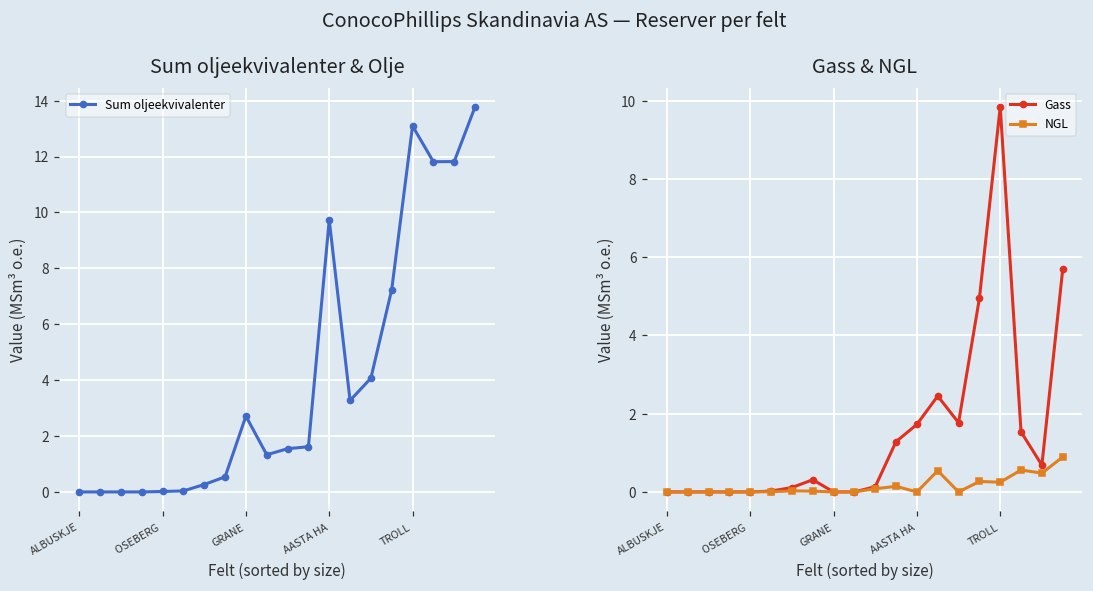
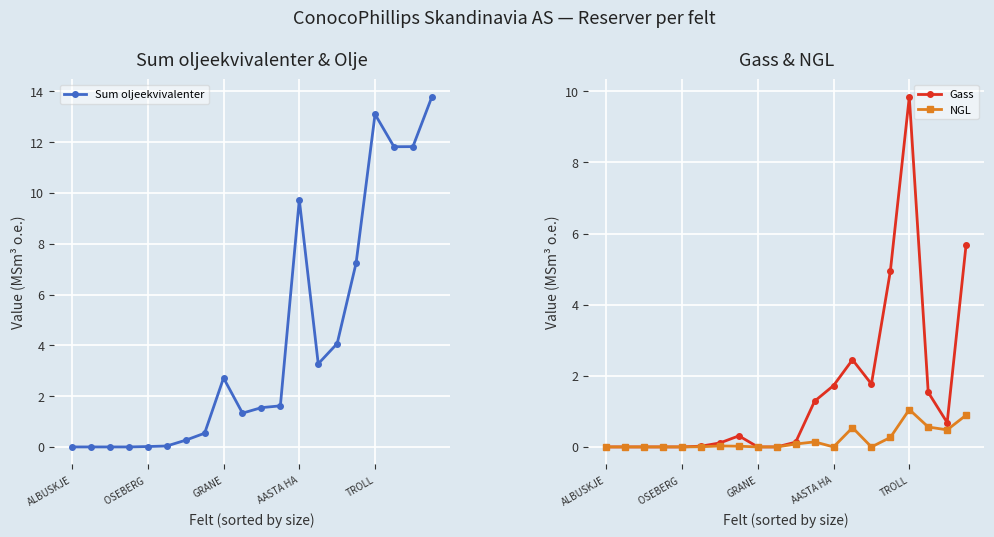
  {
    "Sum oljeekvivalenter & Olje": {
      "ALBUSKJE": 0.0,
      "GRANE": 2.7,
      "AASTA HA": 9.7,
      "TROLL": 13.1
    },
    "Gass & NGL": {
      "Gass": {
        "AASTA HA": 1.7,
        "TROLL": 9.8
      },
      "NGL": {
        "AASTA HA": 0.0,
-       "TROLL": 0.2
+       "TROLL": 1.1
      }
    }
  }
